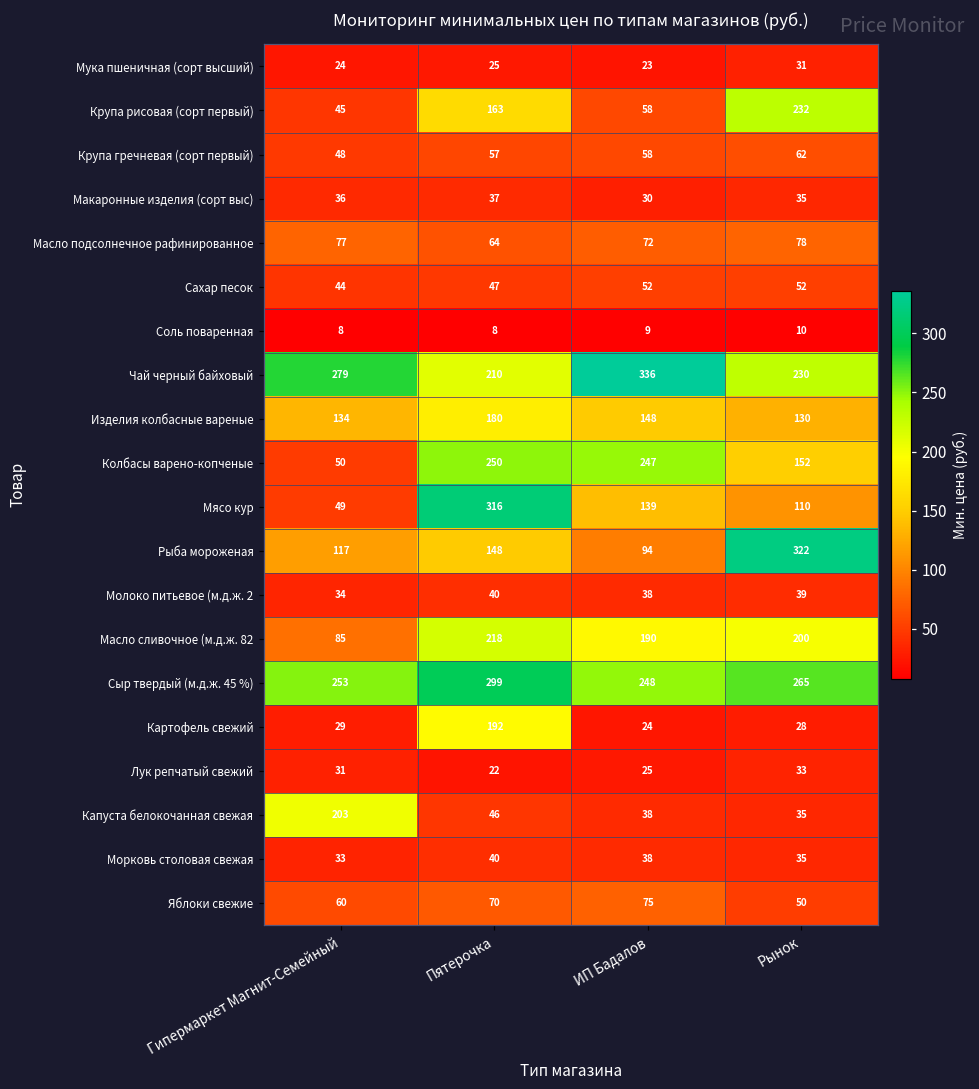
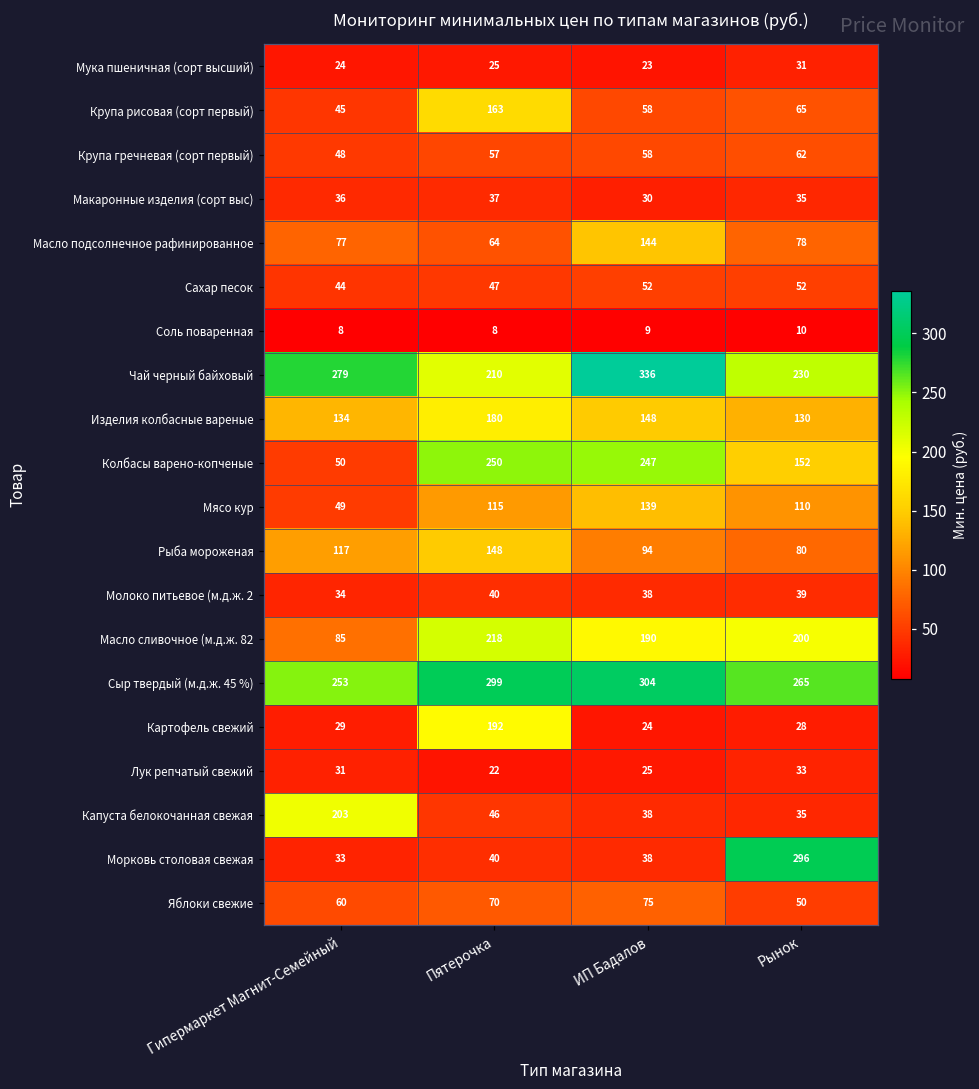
  {
    "Мука пшеничная (сорт высший)": {
      "Гипермаркет Магнит-Семейный": 24,
      "Пятерочка": 25,
      "ИП Бадалов": 23,
      "Рынок": 31
    },
    "Крупа рисовая (сорт первый)": {
      "Гипермаркет Магнит-Семейный": 45,
      "Пятерочка": 163,
      "ИП Бадалов": 58,
-     "Рынок": 232
+     "Рынок": 65
    },
    "Крупа гречневая (сорт первый)": {
      "Гипермаркет Магнит-Семейный": 48,
      "Пятерочка": 57,
      "ИП Бадалов": 58,
      "Рынок": 62
    },
    "Макаронные изделия (сорт выс)": {
      "Гипермаркет Магнит-Семейный": 36,
      "Пятерочка": 37,
      "ИП Бадалов": 30,
      "Рынок": 35
    },
    "Масло подсолнечное рафинированное": {
      "Гипермаркет Магнит-Семейный": 77,
      "Пятерочка": 64,
-     "ИП Бадалов": 72,
+     "ИП Бадалов": 144,
      "Рынок": 78
    },
    "Сахар песок": {
      "Гипермаркет Магнит-Семейный": 44,
      "Пятерочка": 47,
      "ИП Бадалов": 52,
      "Рынок": 52
    },
    "Соль поваренная": {
      "Гипермаркет Магнит-Семейный": 8,
      "Пятерочка": 8,
      "ИП Бадалов": 9,
      "Рынок": 10
    },
    "Чай черный байховый": {
      "Гипермаркет Магнит-Семейный": 279,
      "Пятерочка": 210,
      "ИП Бадалов": 336,
      "Рынок": 230
    },
    "Изделия колбасные вареные": {
      "Гипермаркет Магнит-Семейный": 134,
      "Пятерочка": 180,
      "ИП Бадалов": 148,
      "Рынок": 130
    },
    "Колбасы варено-копченые": {
      "Гипермаркет Магнит-Семейный": 50,
      "Пятерочка": 250,
      "ИП Бадалов": 247,
      "Рынок": 152
    },
    "Мясо кур": {
      "Гипермаркет Магнит-Семейный": 49,
-     "Пятерочка": 316,
+     "Пятерочка": 115,
      "ИП Бадалов": 139,
      "Рынок": 110
    },
    "Рыба мороженая": {
      "Гипермаркет Магнит-Семейный": 117,
      "Пятерочка": 148,
      "ИП Бадалов": 94,
-     "Рынок": 322
+     "Рынок": 80
    },
    "Молоко питьевое (м.д.ж. 2": {
      "Гипермаркет Магнит-Семейный": 34,
      "Пятерочка": 40,
      "ИП Бадалов": 38,
      "Рынок": 39
    },
    "Масло сливочное (м.д.ж. 82": {
      "Гипермаркет Магнит-Семейный": 85,
      "Пятерочка": 218,
      "ИП Бадалов": 190,
      "Рынок": 200
    },
    "Сыр твердый (м.д.ж. 45 %)": {
      "Гипермаркет Магнит-Семейный": 253,
      "Пятерочка": 299,
-     "ИП Бадалов": 248,
+     "ИП Бадалов": 304,
      "Рынок": 265
    },
    "Картофель свежий": {
      "Гипермаркет Магнит-Семейный": 29,
      "Пятерочка": 192,
      "ИП Бадалов": 24,
      "Рынок": 28
    },
    "Лук репчатый свежий": {
      "Гипермаркет Магнит-Семейный": 31,
      "Пятерочка": 22,
      "ИП Бадалов": 25,
      "Рынок": 33
    },
    "Капуста белокочанная свежая": {
      "Гипермаркет Магнит-Семейный": 203,
      "Пятерочка": 46,
      "ИП Бадалов": 38,
      "Рынок": 35
    },
    "Морковь столовая свежая": {
      "Гипермаркет Магнит-Семейный": 33,
      "Пятерочка": 40,
      "ИП Бадалов": 38,
-     "Рынок": 35
+     "Рынок": 296
    },
    "Яблоки свежие": {
      "Гипермаркет Магнит-Семейный": 60,
      "Пятерочка": 70,
      "ИП Бадалов": 75,
      "Рынок": 50
    }
  }
